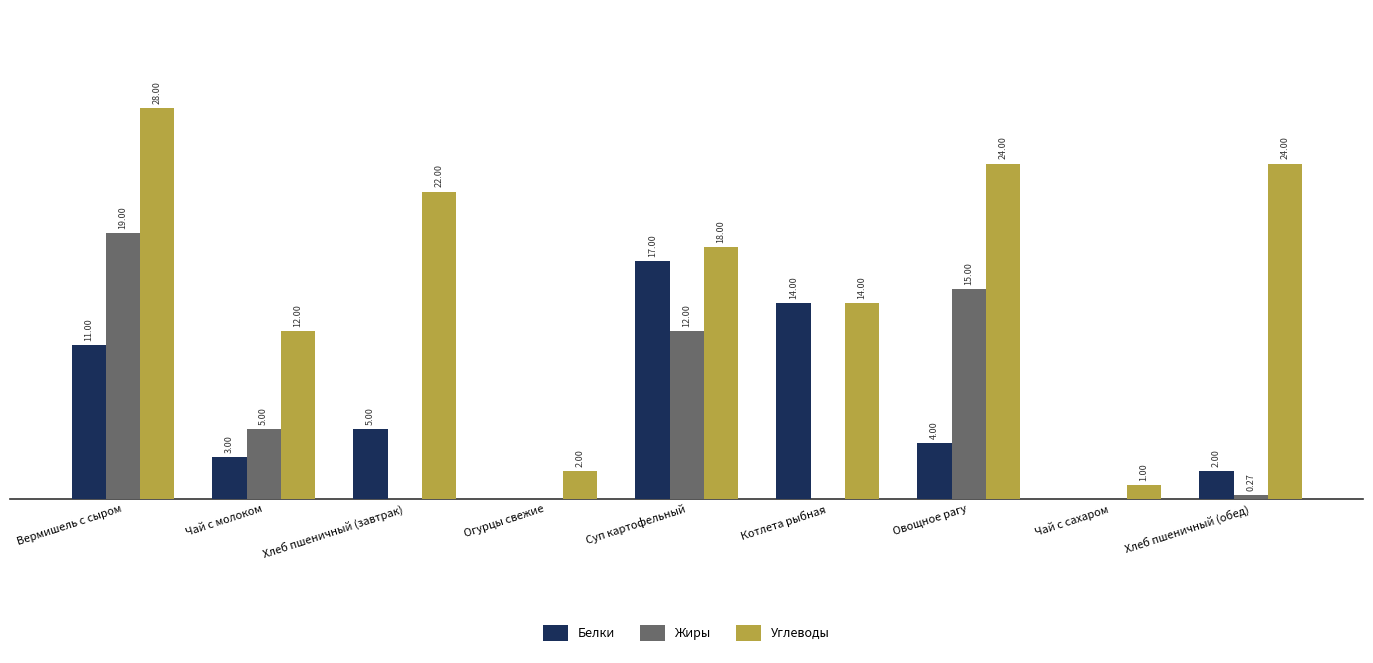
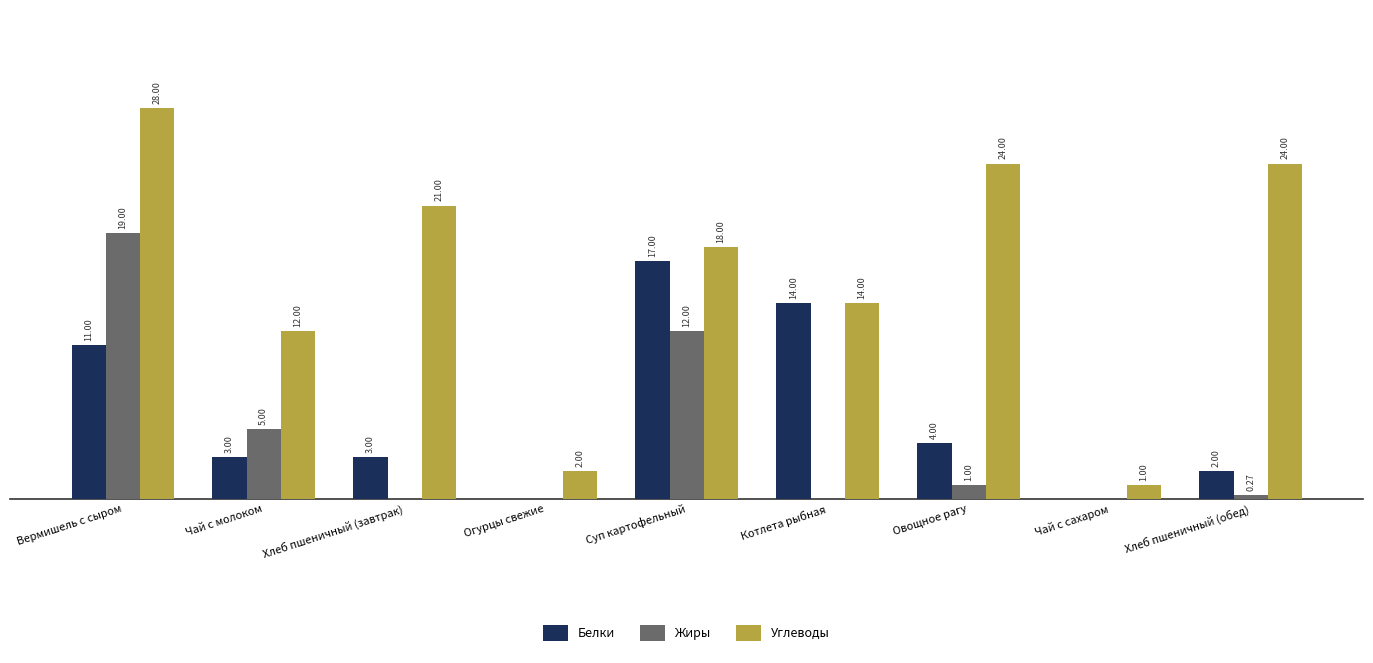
  {
    "Белки": {
      "Вермишель с сыром": 11.00,
      "Чай с молоком": 3.00,
-     "Хлеб пшеничный (завтрак)": 5.00,
+     "Хлеб пшеничный (завтрак)": 3.00,
      "Суп картофельный": 17.00,
      "Котлета рыбная": 14.00,
      "Овощное рагу": 4.00,
      "Хлеб пшеничный (обед)": 2.00
    },
    "Жиры": {
      "Вермишель с сыром": 19.00,
      "Чай с молоком": 5.00,
      "Суп картофельный": 12.00,
-     "Овощное рагу": 15.00,
+     "Овощное рагу": 1.00,
      "Хлеб пшеничный (обед)": 0.27
    },
    "Углеводы": {
      "Вермишель с сыром": 28.00,
      "Чай с молоком": 12.00,
-     "Хлеб пшеничный (завтрак)": 22.00,
+     "Хлеб пшеничный (завтрак)": 21.00,
      "Огурцы свежие": 2.00,
      "Суп картофельный": 18.00,
      "Котлета рыбная": 14.00,
      "Овощное рагу": 24.00,
      "Чай с сахаром": 1.00,
      "Хлеб пшеничный (обед)": 24.00
    }
  }
